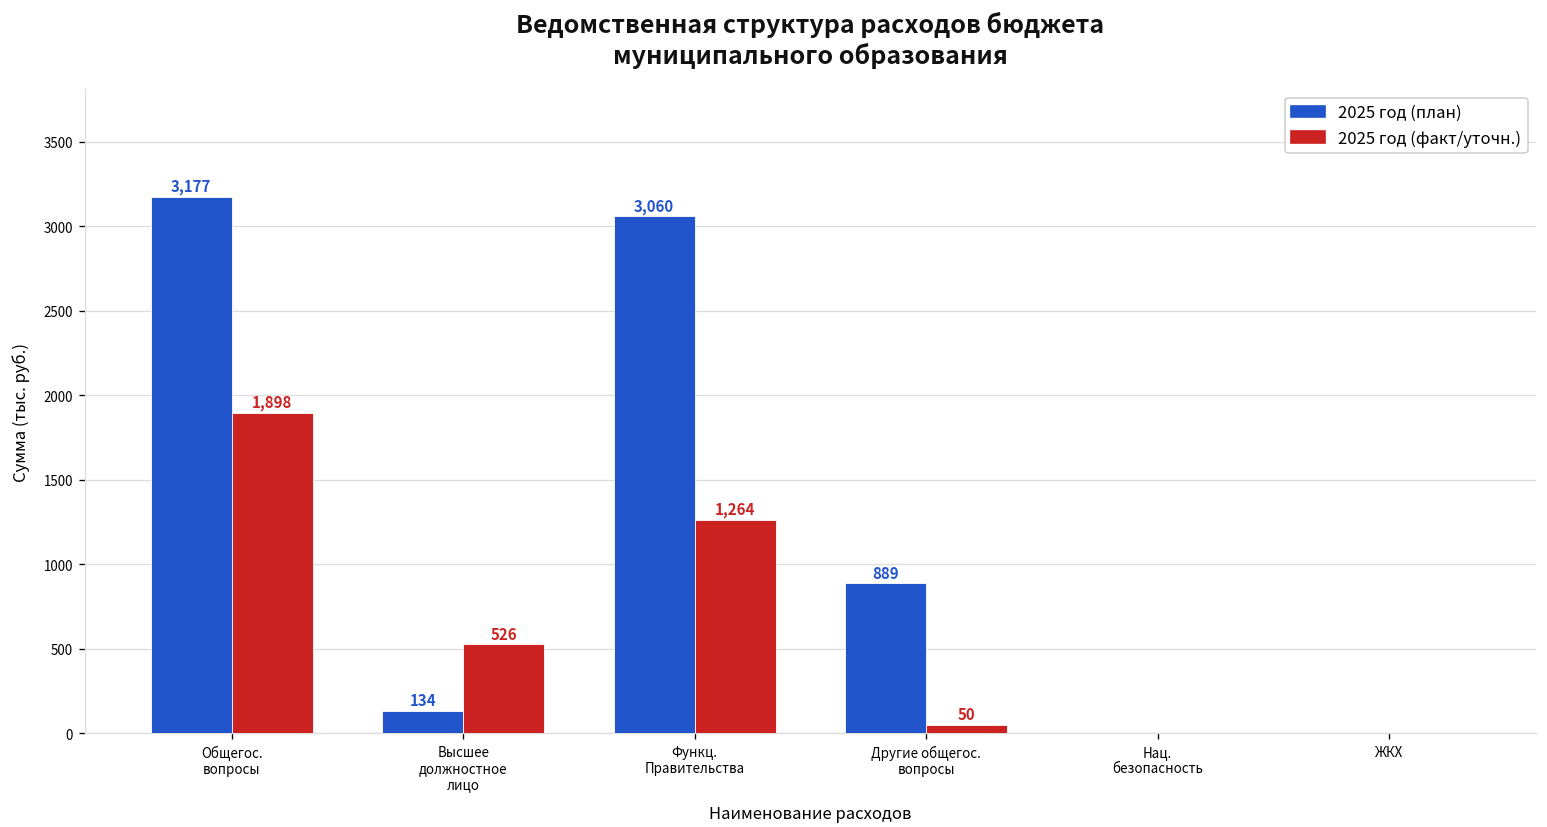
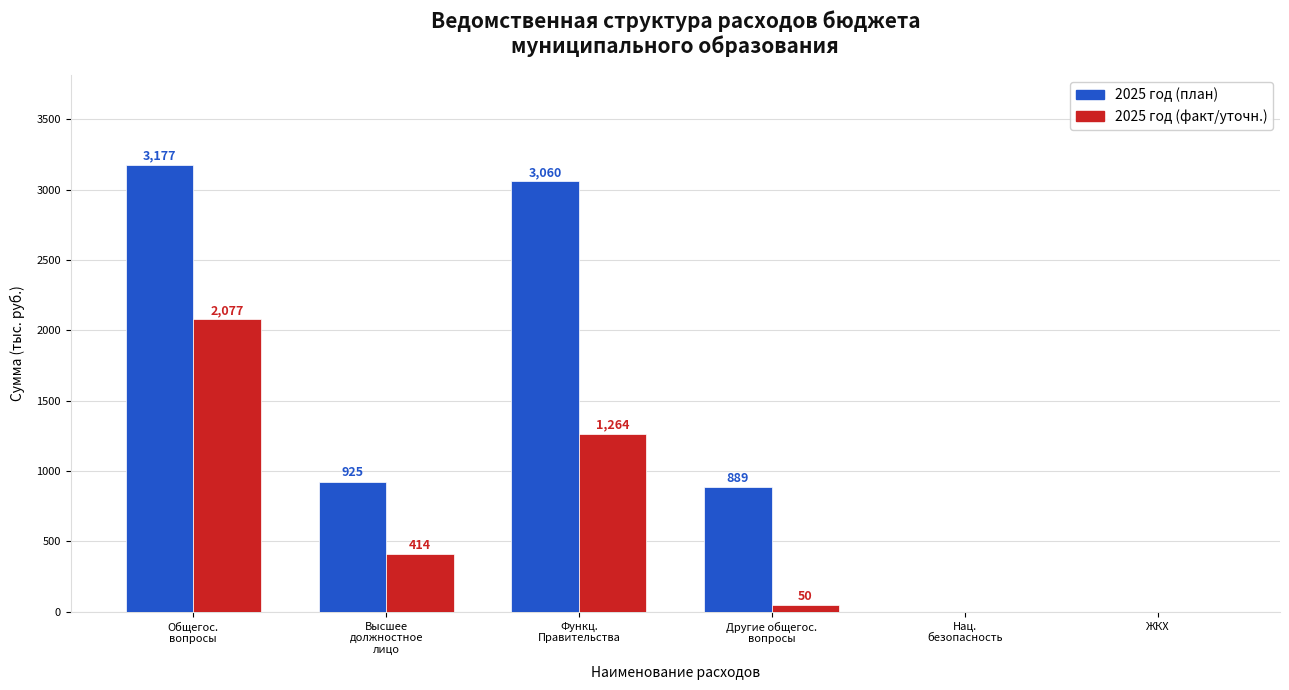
  {
    "2025 год (план)": {
      "Общегос. вопросы": "3,177",
-     "Высшее должностное лицо": "134",
+     "Высшее должностное лицо": "925",
      "Функц. Правительства": "3,060",
      "Другие общегос. вопросы": "889"
    },
    "2025 год (факт/уточн.)": {
-     "Общегос. вопросы": "1,898",
-     "Высшее должностное лицо": "526",
+     "Общегос. вопросы": "2,077",
+     "Высшее должностное лицо": "414",
      "Функц. Правительства": "1,264",
      "Другие общегос. вопросы": "50"
    }
  }
